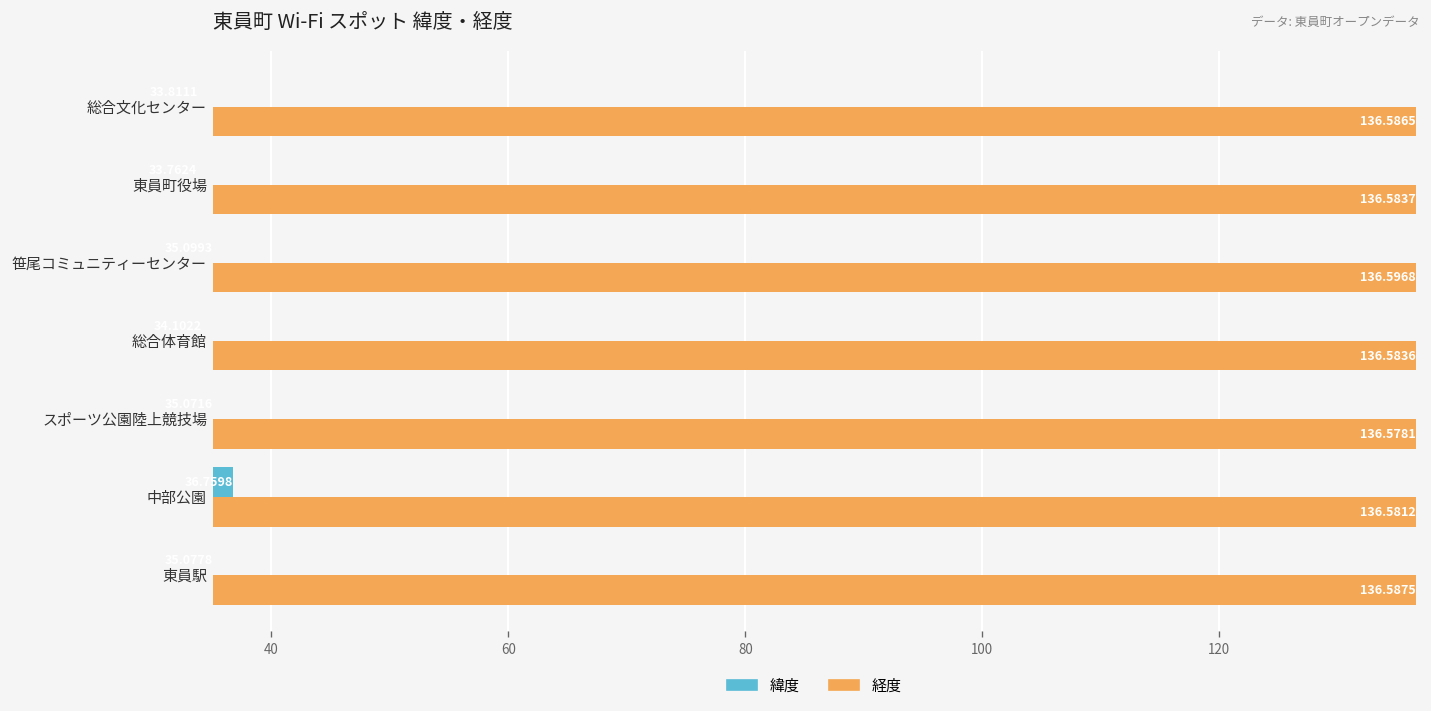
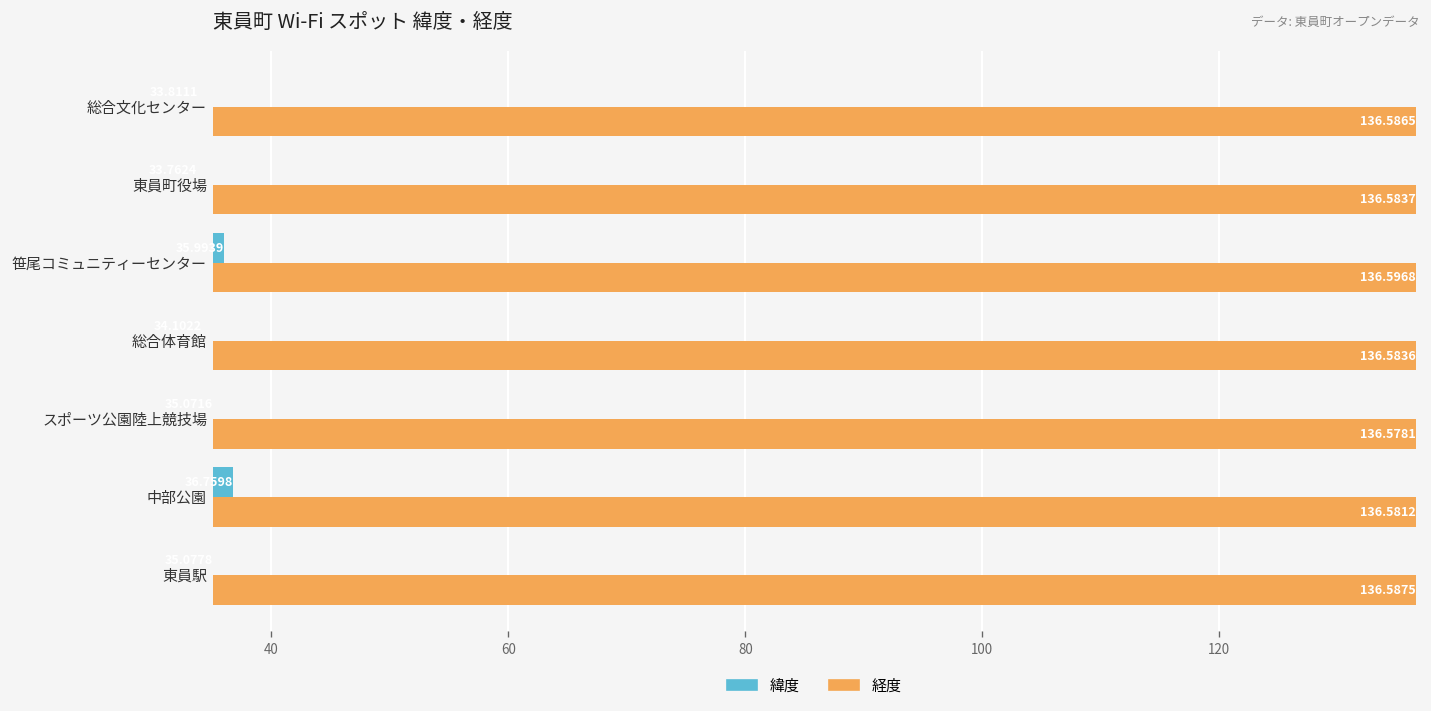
  {
    "緯度": {
-     "笹尾コミュニティーセンター": 35,
+     "笹尾コミュニティーセンター": 36,
      "スポーツ公園陸上競技場": 35,
      "中部公園": 37,
      "東員駅": 35
    },
    "経度": {
      "総合文化センター": 136.5865,
      "東員町役場": 136.5837,
      "笹尾コミュニティーセンター": 136.5968,
      "総合体育館": 136.5836,
      "スポーツ公園陸上競技場": 136.5781,
      "中部公園": 136.5812,
      "東員駅": 136.5875
    }
  }
